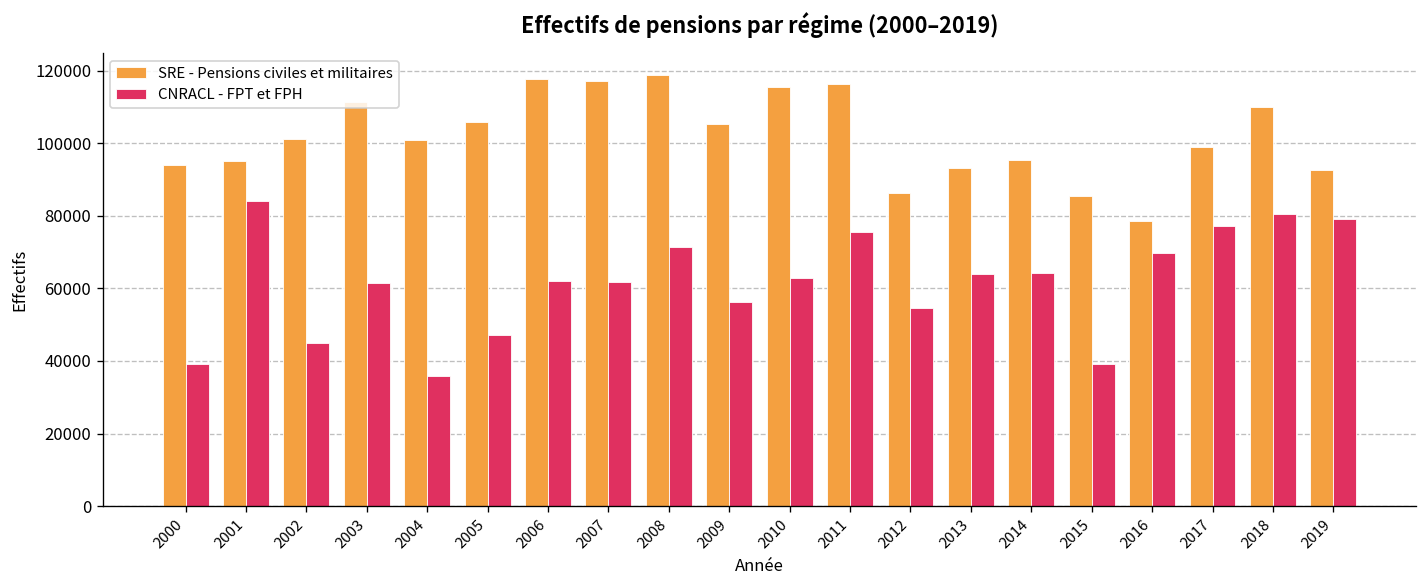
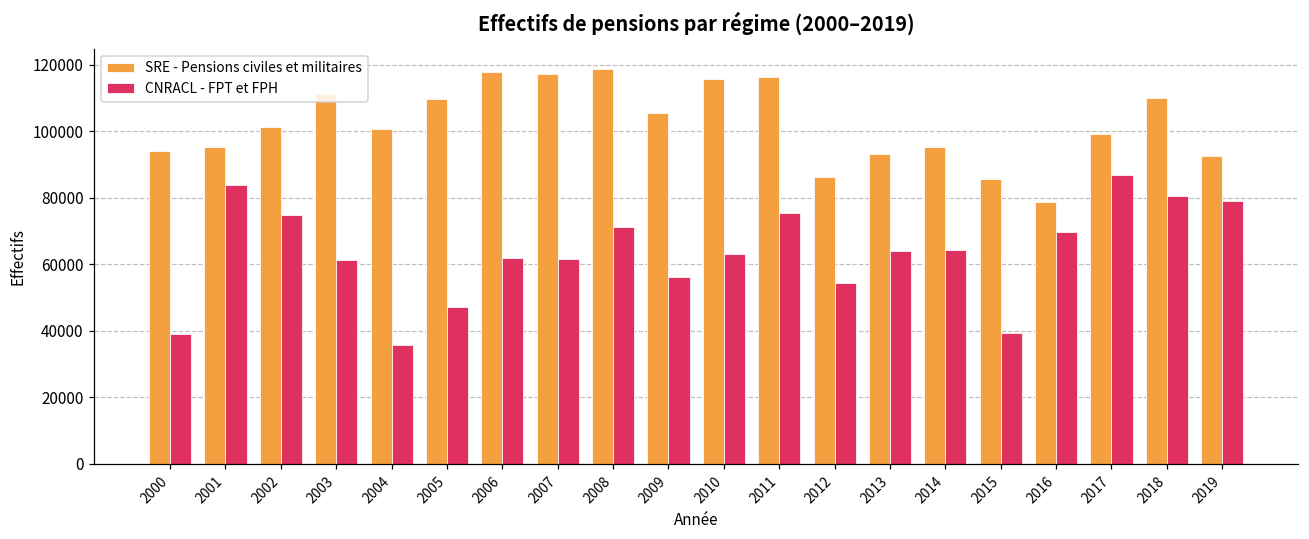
  {
    "SRE - Pensions civiles et militaires": {
      "2000": 94000,
      "2001": 95000,
      "2002": 101000,
      "2004": 101000,
-     "2005": 106000,
+     "2005": 110000,
      "2006": 118000,
      "2007": 117000,
      "2008": 119000,
      "2009": 105000,
      "2010": 116000,
      "2011": 116000,
      "2012": 86000,
      "2013": 93000,
      "2014": 95000,
      "2015": 86000,
      "2016": 79000,
      "2017": 99000,
      "2018": 110000,
      "2019": 93000
    },
    "CNRACL - FPT et FPH": {
      "2000": 39000,
      "2001": 84000,
-     "2002": 45000,
+     "2002": 75000,
      "2003": 61000,
      "2004": 36000,
      "2005": 47000,
      "2006": 62000,
      "2007": 62000,
      "2008": 71000,
      "2009": 56000,
      "2010": 63000,
      "2011": 75000,
      "2012": 55000,
      "2013": 64000,
      "2014": 64000,
      "2015": 39000,
      "2016": 70000,
-     "2017": 77000,
+     "2017": 87000,
      "2018": 80000,
      "2019": 79000
    }
  }
